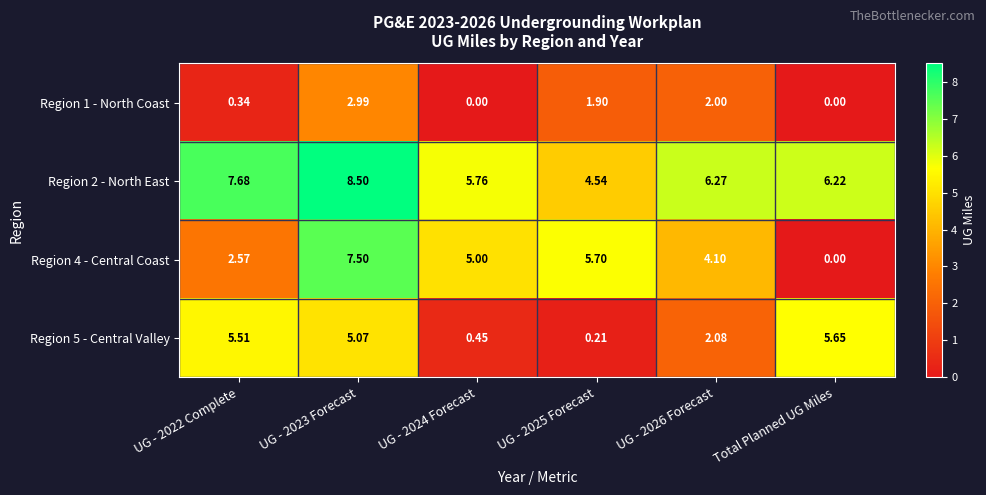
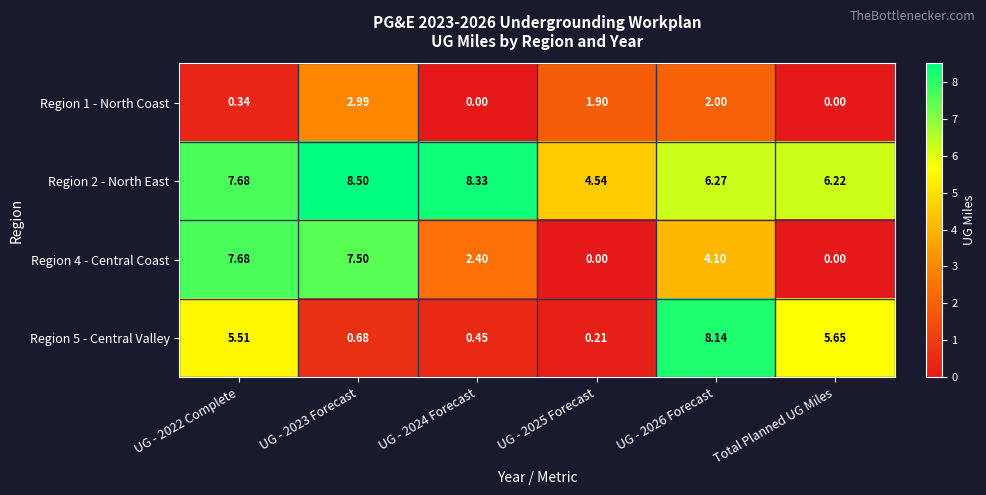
  {
    "Region 1 - North Coast": {
      "UG - 2022 Complete": 0.34,
      "UG - 2023 Forecast": 2.99,
      "UG - 2024 Forecast": 0.00,
      "UG - 2025 Forecast": 1.90,
      "UG - 2026 Forecast": 2.00,
      "Total Planned UG Miles": 0.00
    },
    "Region 2 - North East": {
      "UG - 2022 Complete": 7.68,
      "UG - 2023 Forecast": 8.50,
-     "UG - 2024 Forecast": 5.76,
+     "UG - 2024 Forecast": 8.33,
      "UG - 2025 Forecast": 4.54,
      "UG - 2026 Forecast": 6.27,
      "Total Planned UG Miles": 6.22
    },
    "Region 4 - Central Coast": {
-     "UG - 2022 Complete": 2.57,
+     "UG - 2022 Complete": 7.68,
      "UG - 2023 Forecast": 7.50,
-     "UG - 2024 Forecast": 5.00,
-     "UG - 2025 Forecast": 5.70,
+     "UG - 2024 Forecast": 2.40,
+     "UG - 2025 Forecast": 0.00,
      "UG - 2026 Forecast": 4.10,
      "Total Planned UG Miles": 0.00
    },
    "Region 5 - Central Valley": {
      "UG - 2022 Complete": 5.51,
-     "UG - 2023 Forecast": 5.07,
+     "UG - 2023 Forecast": 0.68,
      "UG - 2024 Forecast": 0.45,
      "UG - 2025 Forecast": 0.21,
-     "UG - 2026 Forecast": 2.08,
+     "UG - 2026 Forecast": 8.14,
      "Total Planned UG Miles": 5.65
    }
  }
